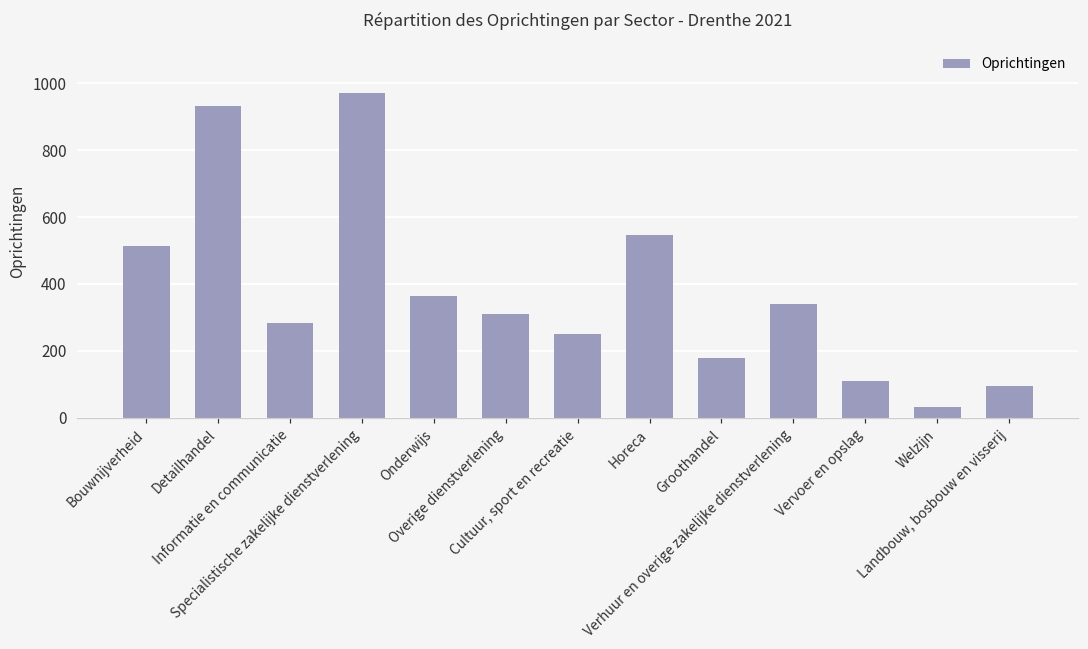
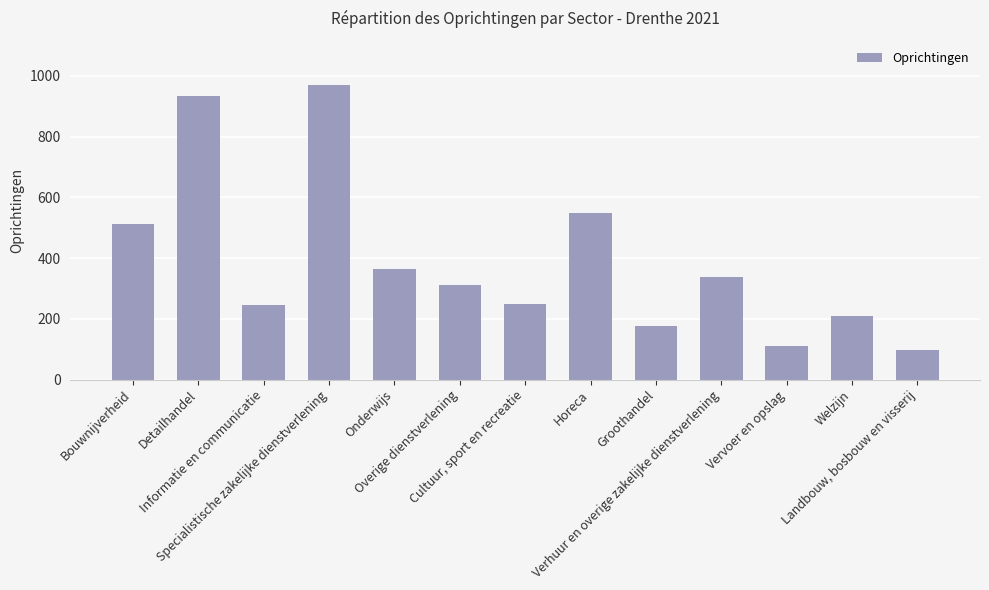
  {
    "Bouwnijverheid": 510,
    "Detailhandel": 930,
-   "Informatie en communicatie": 280,
+   "Informatie en communicatie": 250,
    "Specialistische zakelijke dienstverlening": 970,
    "Onderwijs": 370,
    "Overige dienstverlening": 310,
    "Cultuur, sport en recreatie": 250,
    "Horeca": 550,
    "Groothandel": 180,
    "Verhuur en overige zakelijke dienstverlening": 340,
    "Vervoer en opslag": 110,
-   "Welzijn": 30,
+   "Welzijn": 210,
    "Landbouw, bosbouw en visserij": 100
  }
